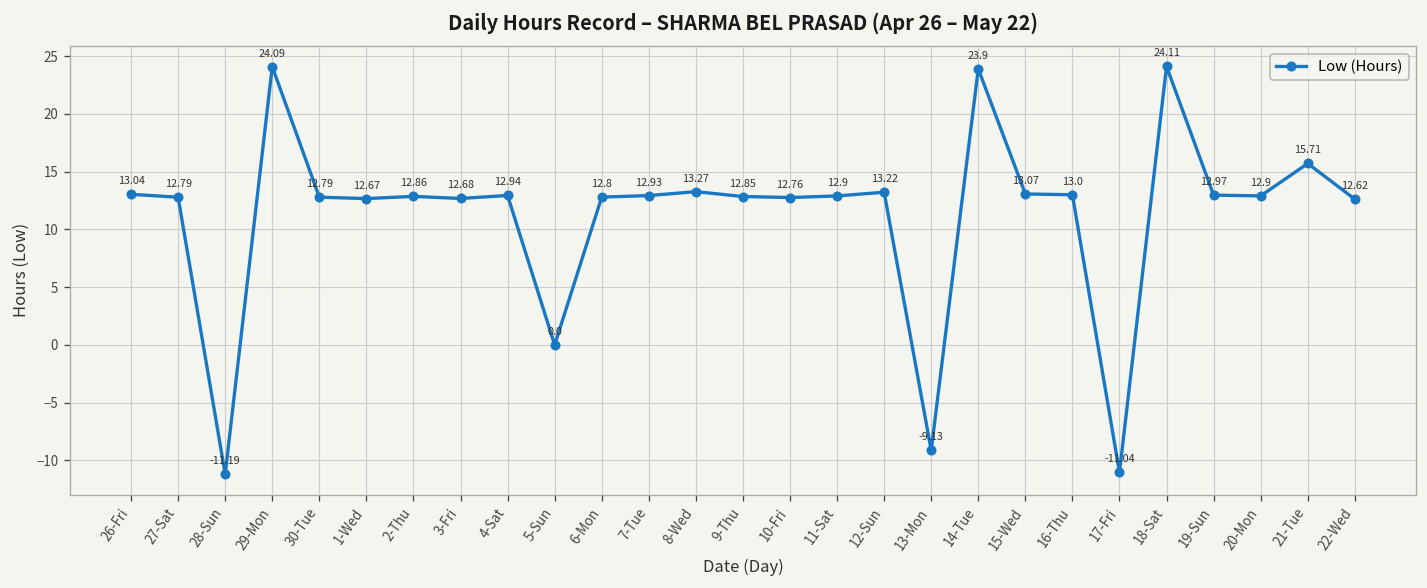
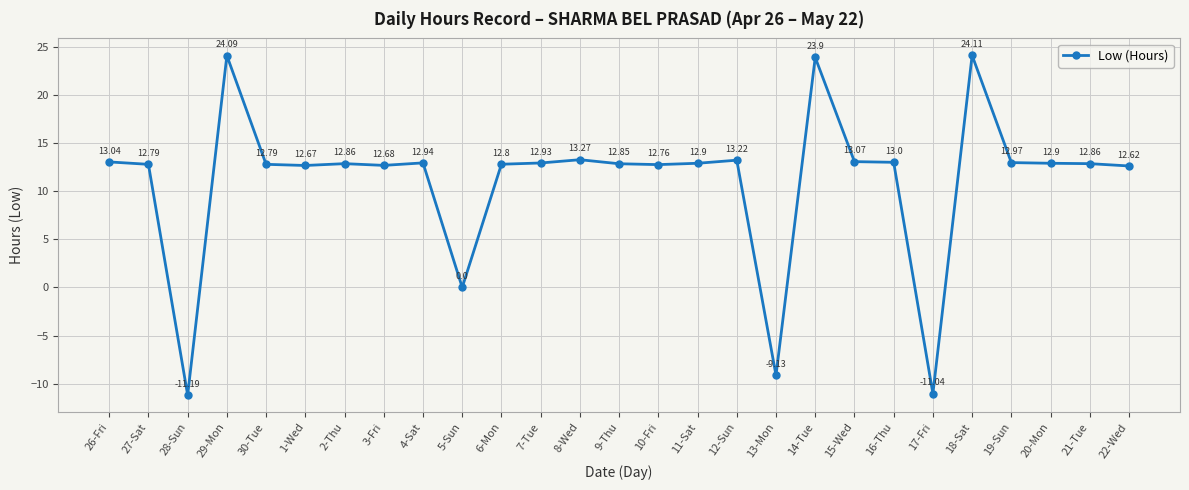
  {
    "26-Fri": 13.04,
    "27-Sat": 12.79,
    "28-Sun": -11.19,
    "29-Mon": 24.09,
    "30-Tue": 12.79,
    "1-Wed": 12.67,
    "2-Thu": 12.86,
    "3-Fri": 12.68,
    "4-Sat": 12.94,
    "5-Sun": 0.0,
    "6-Mon": 12.8,
    "7-Tue": 12.93,
    "8-Wed": 13.27,
    "9-Thu": 12.85,
    "10-Fri": 12.76,
    "11-Sat": 12.9,
    "12-Sun": 13.22,
    "13-Mon": -9.13,
    "14-Tue": 23.9,
    "15-Wed": 13.07,
    "16-Thu": 13.0,
    "17-Fri": -11.04,
    "18-Sat": 24.11,
    "19-Sun": 12.97,
    "20-Mon": 12.9,
-   "21-Tue": 15.71,
+   "21-Tue": 12.86,
    "22-Wed": 12.62
  }
